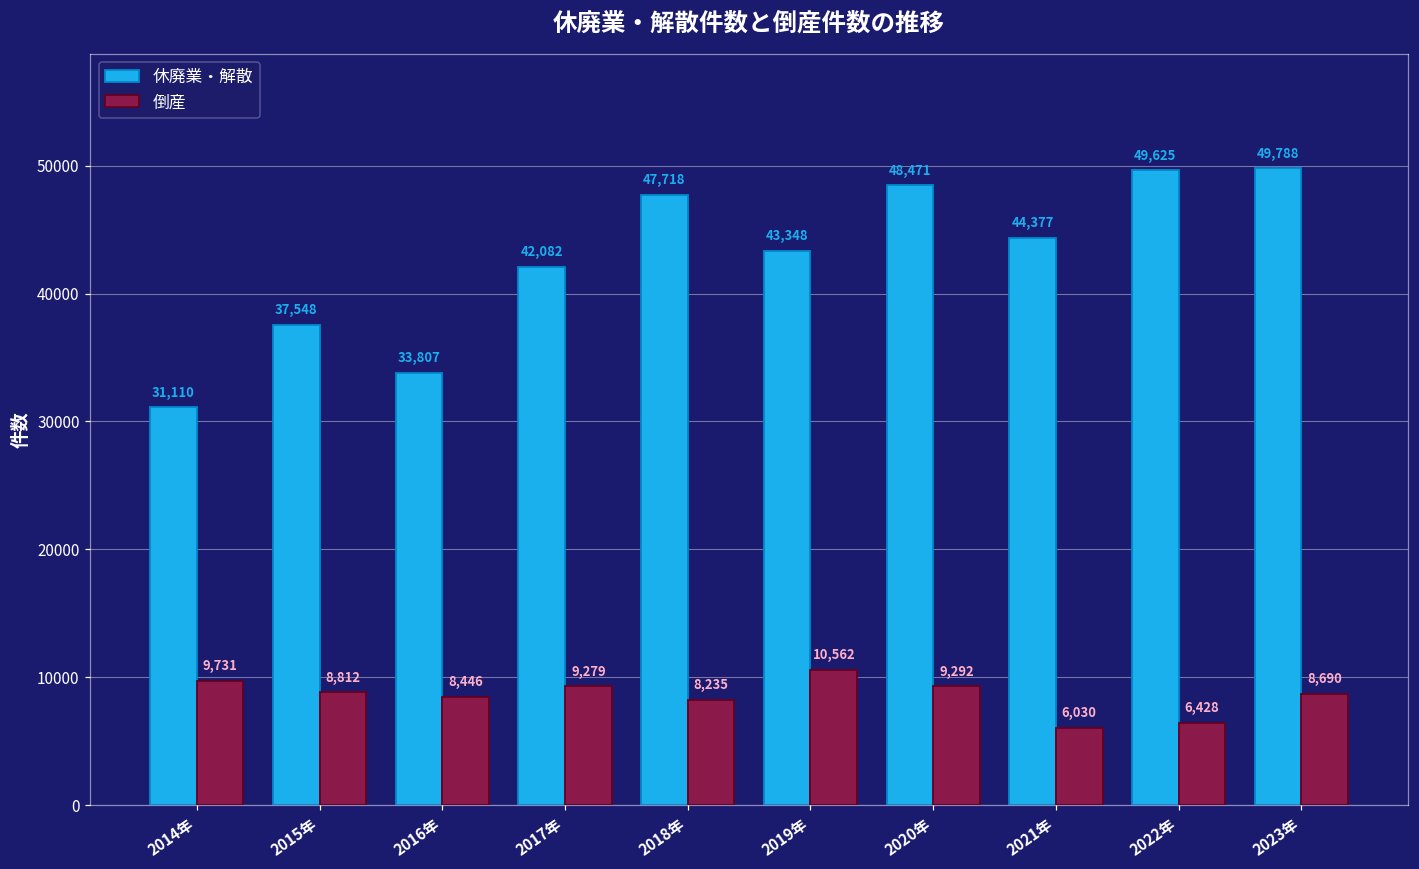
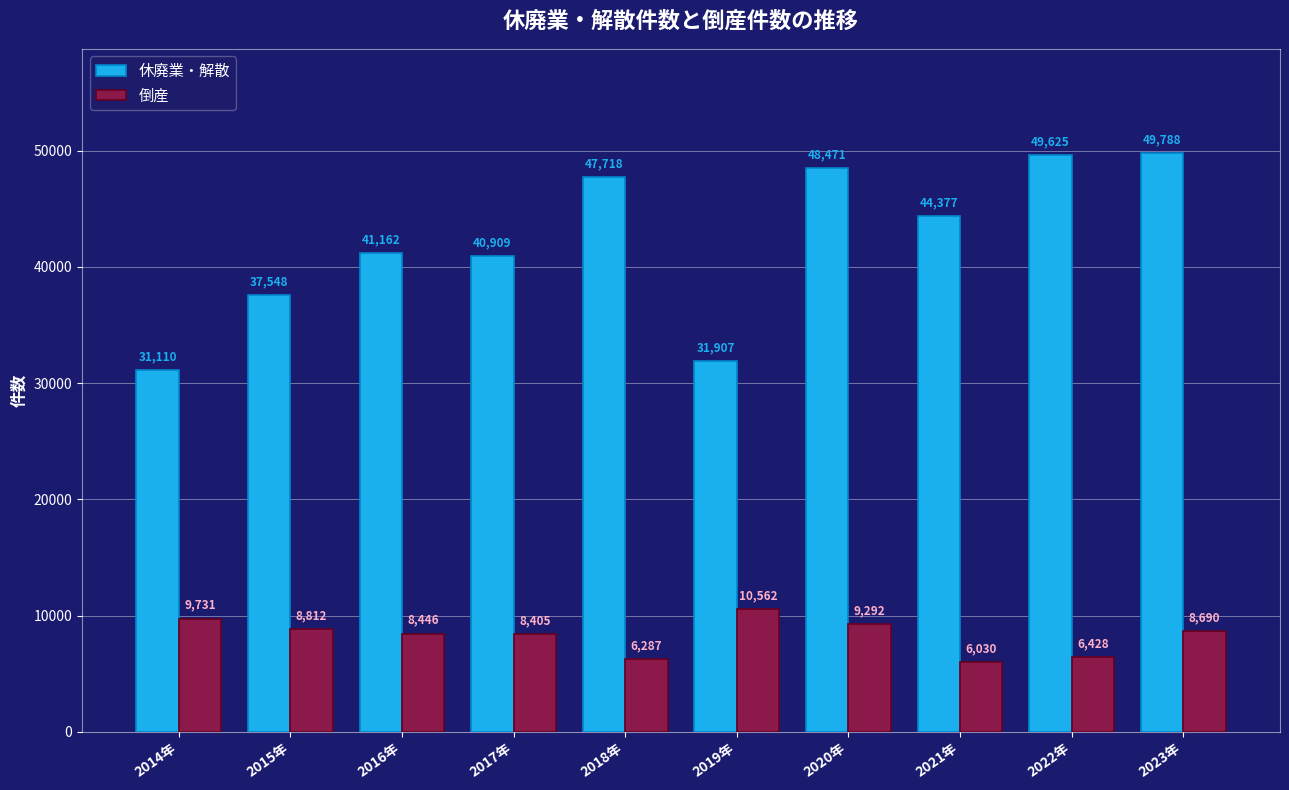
  {
    "休廃業・解散": {
      "2014年": "31,110",
      "2015年": "37,548",
-     "2016年": "33,807",
-     "2017年": "42,082",
+     "2016年": "41,162",
+     "2017年": "40,909",
      "2018年": "47,718",
-     "2019年": "43,348",
+     "2019年": "31,907",
      "2020年": "48,471",
      "2021年": "44,377",
      "2022年": "49,625",
      "2023年": "49,788"
    },
    "倒産": {
      "2014年": "9,731",
      "2015年": "8,812",
      "2016年": "8,446",
-     "2017年": "9,279",
-     "2018年": "8,235",
+     "2017年": "8,405",
+     "2018年": "6,287",
      "2019年": "10,562",
      "2020年": "9,292",
      "2021年": "6,030",
      "2022年": "6,428",
      "2023年": "8,690"
    }
  }
